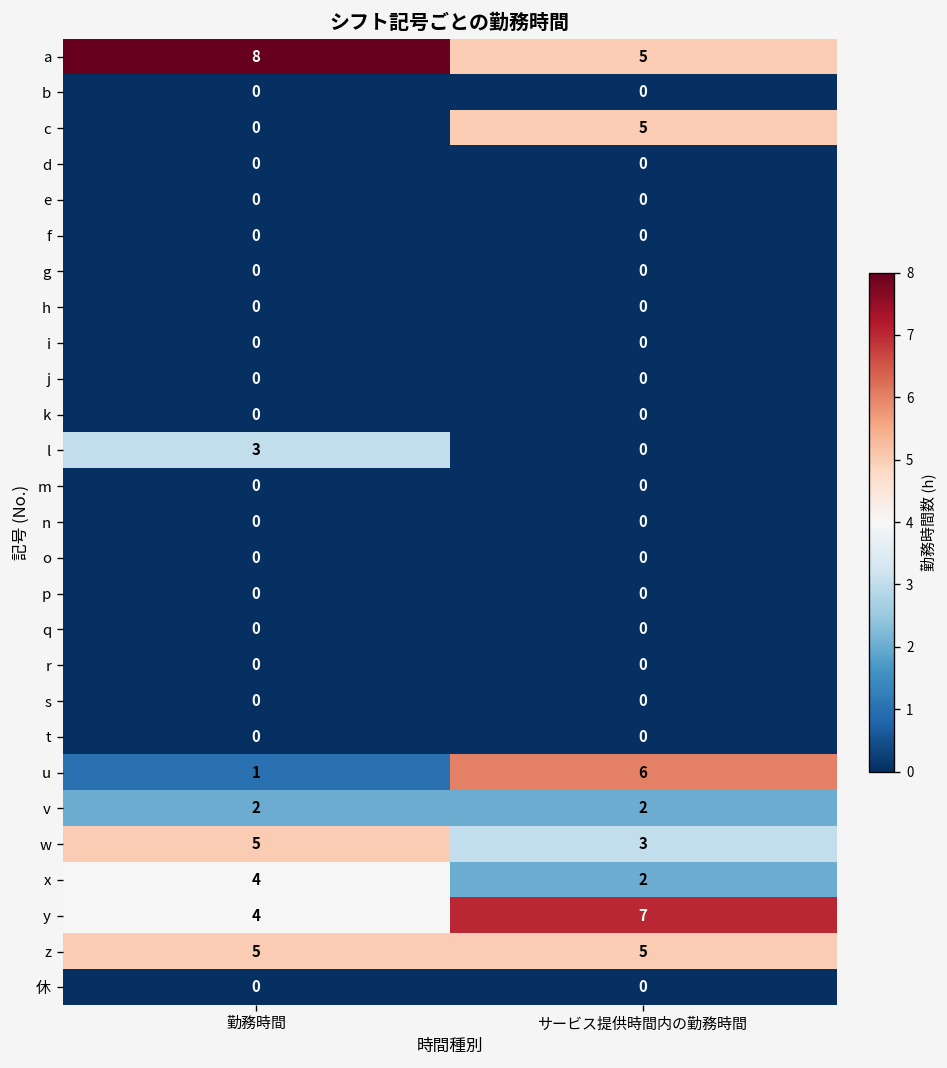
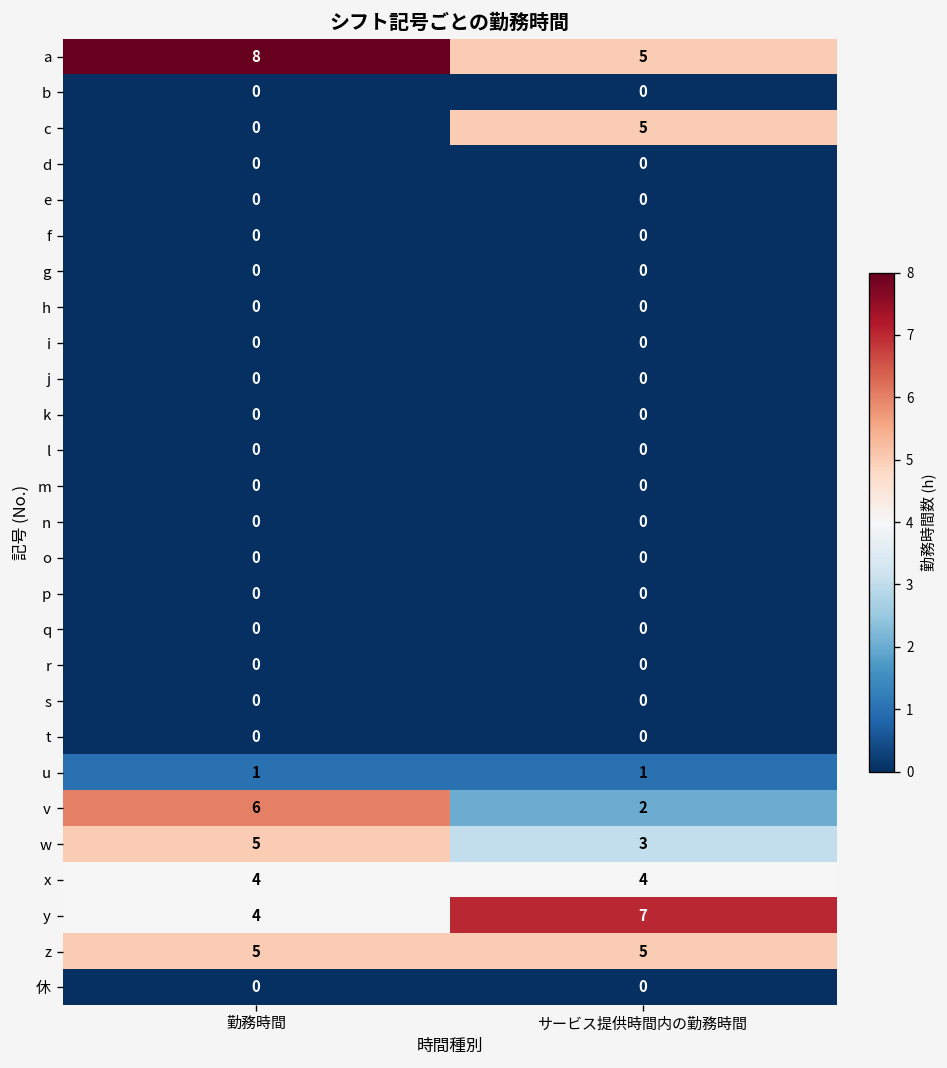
  {
    "a": {
      "勤務時間": 8,
      "サービス提供時間内の勤務時間": 5
    },
    "b": {
      "勤務時間": 0,
      "サービス提供時間内の勤務時間": 0
    },
    "c": {
      "勤務時間": 0,
      "サービス提供時間内の勤務時間": 5
    },
    "d": {
      "勤務時間": 0,
      "サービス提供時間内の勤務時間": 0
    },
    "e": {
      "勤務時間": 0,
      "サービス提供時間内の勤務時間": 0
    },
    "f": {
      "勤務時間": 0,
      "サービス提供時間内の勤務時間": 0
    },
    "g": {
      "勤務時間": 0,
      "サービス提供時間内の勤務時間": 0
    },
    "h": {
      "勤務時間": 0,
      "サービス提供時間内の勤務時間": 0
    },
    "i": {
      "勤務時間": 0,
      "サービス提供時間内の勤務時間": 0
    },
    "j": {
      "勤務時間": 0,
      "サービス提供時間内の勤務時間": 0
    },
    "k": {
      "勤務時間": 0,
      "サービス提供時間内の勤務時間": 0
    },
    "l": {
-     "勤務時間": 3,
+     "勤務時間": 0,
      "サービス提供時間内の勤務時間": 0
    },
    "m": {
      "勤務時間": 0,
      "サービス提供時間内の勤務時間": 0
    },
    "n": {
      "勤務時間": 0,
      "サービス提供時間内の勤務時間": 0
    },
    "o": {
      "勤務時間": 0,
      "サービス提供時間内の勤務時間": 0
    },
    "p": {
      "勤務時間": 0,
      "サービス提供時間内の勤務時間": 0
    },
    "q": {
      "勤務時間": 0,
      "サービス提供時間内の勤務時間": 0
    },
    "r": {
      "勤務時間": 0,
      "サービス提供時間内の勤務時間": 0
    },
    "s": {
      "勤務時間": 0,
      "サービス提供時間内の勤務時間": 0
    },
    "t": {
      "勤務時間": 0,
      "サービス提供時間内の勤務時間": 0
    },
    "u": {
      "勤務時間": 1,
-     "サービス提供時間内の勤務時間": 6
+     "サービス提供時間内の勤務時間": 1
    },
    "v": {
-     "勤務時間": 2,
+     "勤務時間": 6,
      "サービス提供時間内の勤務時間": 2
    },
    "w": {
      "勤務時間": 5,
      "サービス提供時間内の勤務時間": 3
    },
    "x": {
      "勤務時間": 4,
-     "サービス提供時間内の勤務時間": 2
+     "サービス提供時間内の勤務時間": 4
    },
    "y": {
      "勤務時間": 4,
      "サービス提供時間内の勤務時間": 7
    },
    "z": {
      "勤務時間": 5,
      "サービス提供時間内の勤務時間": 5
    },
    "休": {
      "勤務時間": 0,
      "サービス提供時間内の勤務時間": 0
    }
  }
